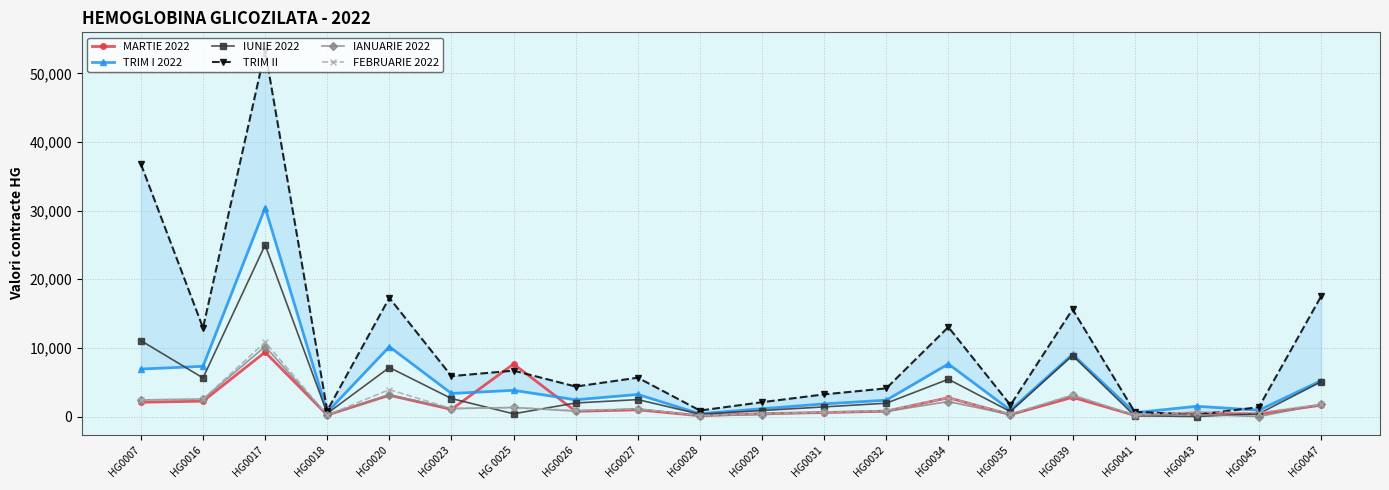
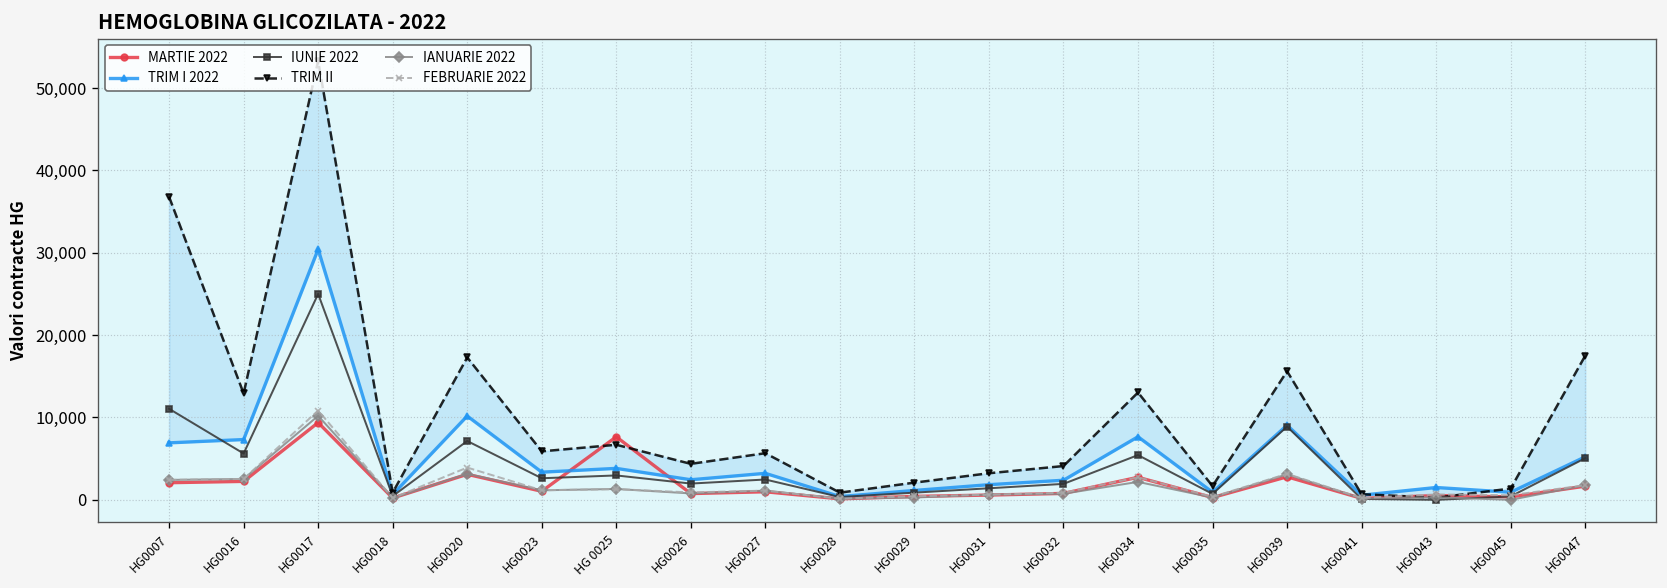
  {
    "MARTIE 2022": {
      "HG0017": "9,000",
      "HG 0025": "8,000"
    },
    "IUNIE 2022": {
      "HG0007": "11,000",
      "HG0016": "6,000",
      "HG0017": "25,000",
      "HG0020": "7,000",
      "HG0023": "3,000",
-     "HG 0025": "0",
+     "HG 0025": "3,000",
      "HG0026": "2,000",
      "HG0027": "2,000",
      "HG0031": "1,000",
      "HG0032": "2,000",
      "HG0034": "5,000"
    }
  }
